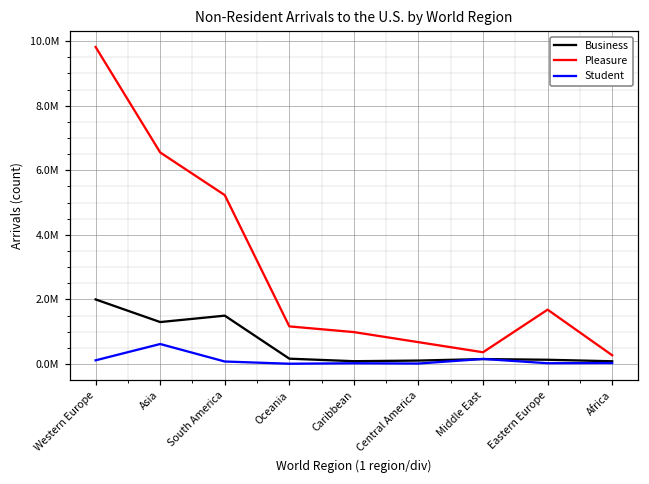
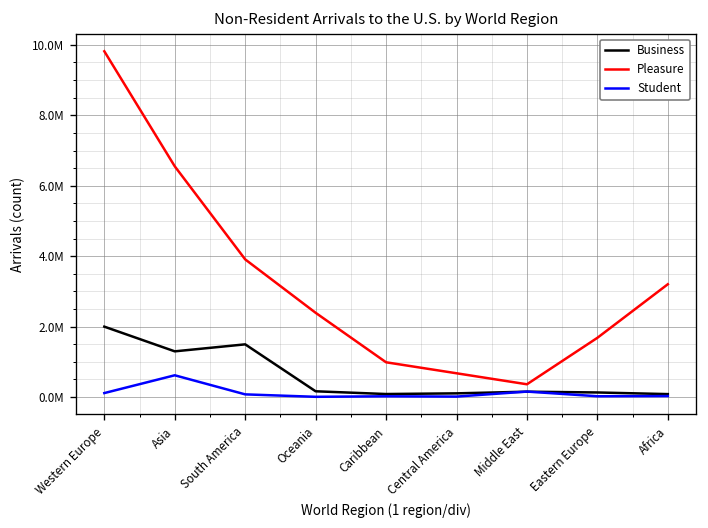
  {
    "Business": {
      "Western Europe": 2000000,
      "Asia": 1300000,
      "South America": 1500000,
      "Oceania": 200000,
      "Central America": 100000,
      "Eastern Europe": 100000
    },
    "Pleasure": {
      "Western Europe": 9800000,
      "Asia": 6600000,
-     "South America": 5200000,
-     "Oceania": 1200000,
+     "South America": 3900000,
+     "Oceania": 2400000,
      "Caribbean": 1000000,
      "Central America": 700000,
      "Middle East": 400000,
      "Eastern Europe": 1700000,
-     "Africa": 300000
+     "Africa": 3200000
    },
    "Student": {
      "Western Europe": 100000,
      "Asia": 600000,
      "South America": 100000,
      "Oceania": 0,
      "Central America": 0,
      "Eastern Europe": 0
    }
  }
